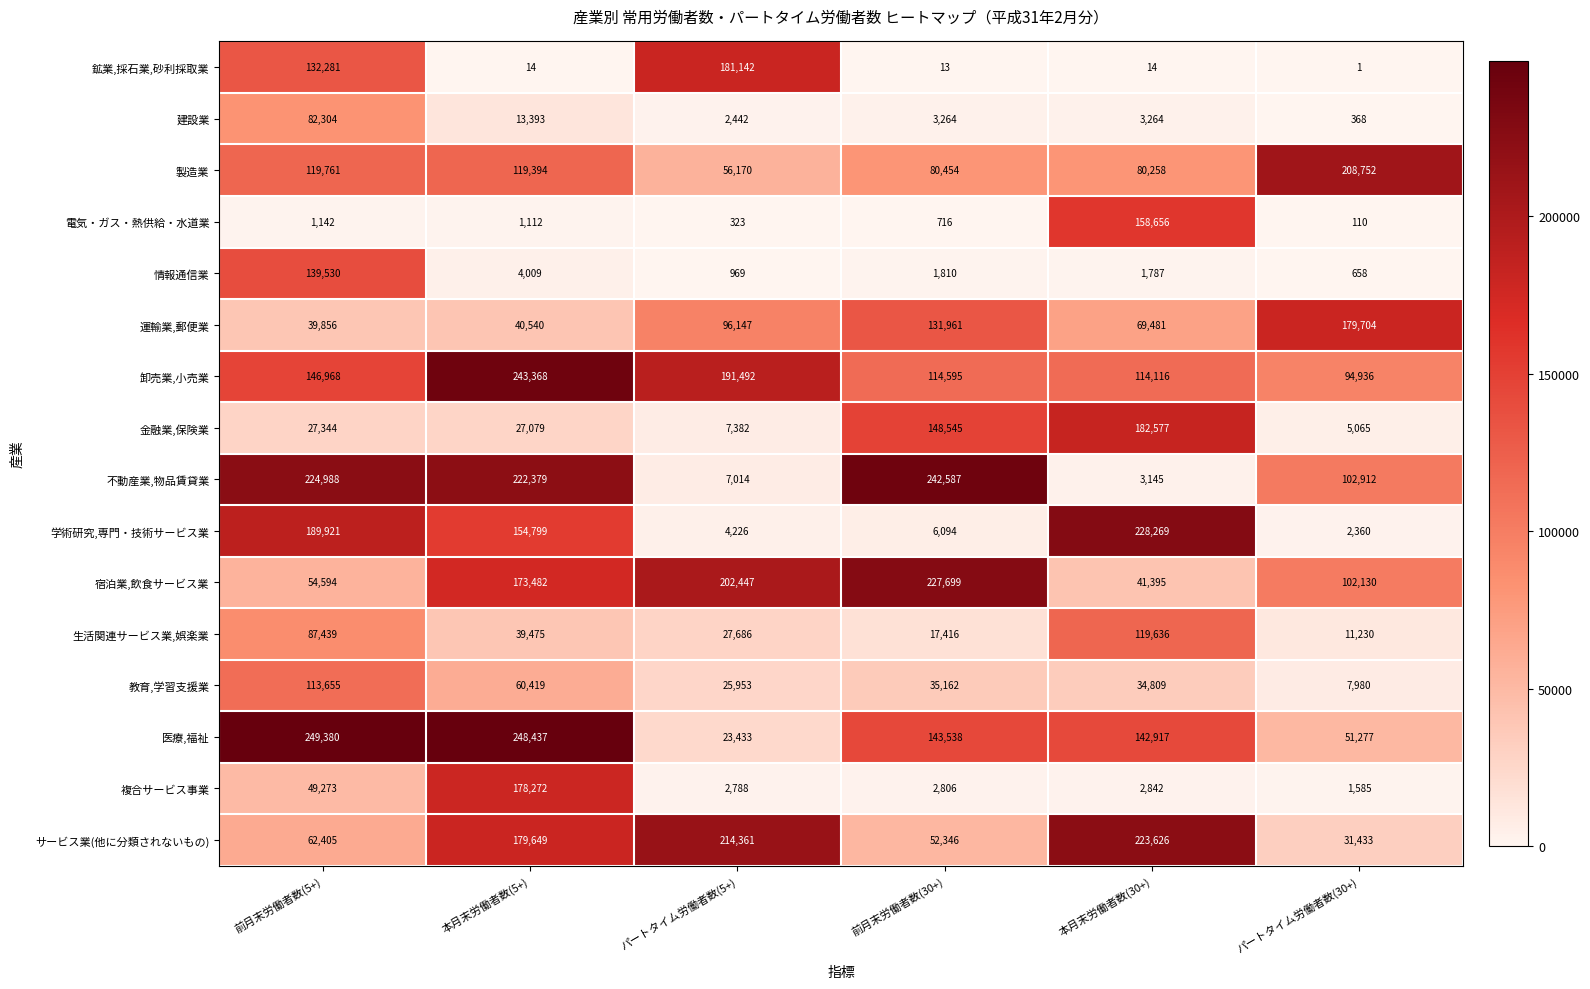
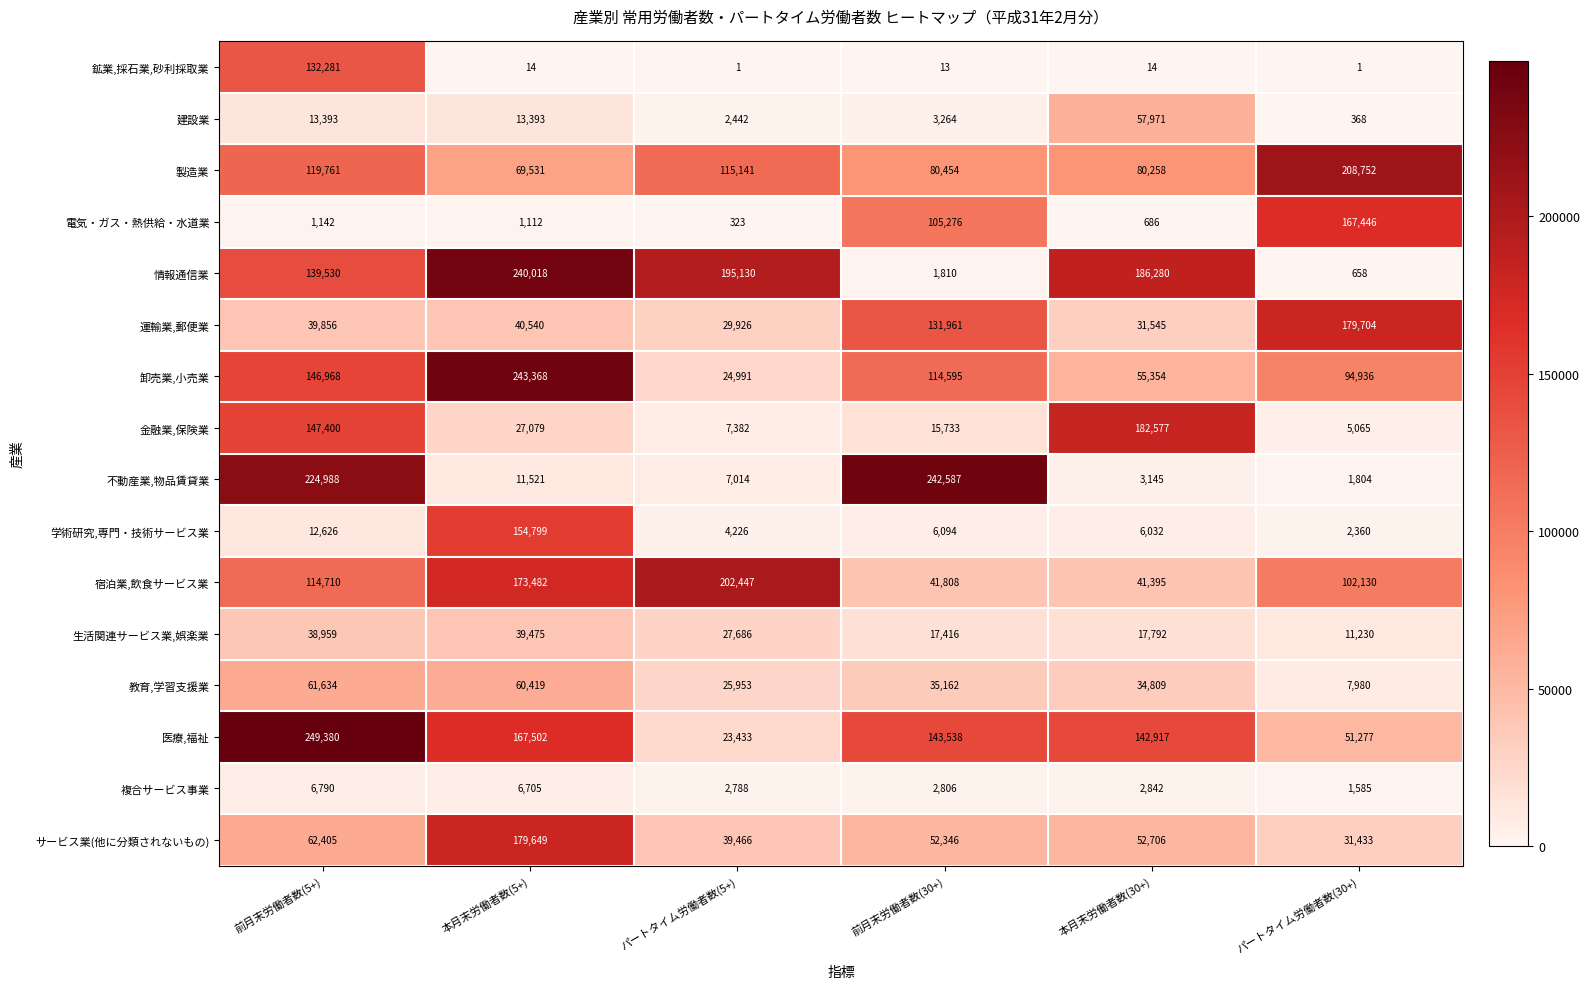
  {
    "鉱業,採石業,砂利採取業": {
      "前月末労働者数(5+)": "132,281",
      "本月末労働者数(5+)": "14",
-     "パートタイム労働者数(5+)": "181,142",
+     "パートタイム労働者数(5+)": "1",
      "前月末労働者数(30+)": "13",
      "本月末労働者数(30+)": "14",
      "パートタイム労働者数(30+)": "1"
    },
    "建設業": {
-     "前月末労働者数(5+)": "82,304",
+     "前月末労働者数(5+)": "13,393",
      "本月末労働者数(5+)": "13,393",
      "パートタイム労働者数(5+)": "2,442",
      "前月末労働者数(30+)": "3,264",
-     "本月末労働者数(30+)": "3,264",
+     "本月末労働者数(30+)": "57,971",
      "パートタイム労働者数(30+)": "368"
    },
    "製造業": {
      "前月末労働者数(5+)": "119,761",
-     "本月末労働者数(5+)": "119,394",
-     "パートタイム労働者数(5+)": "56,170",
+     "本月末労働者数(5+)": "69,531",
+     "パートタイム労働者数(5+)": "115,141",
      "前月末労働者数(30+)": "80,454",
      "本月末労働者数(30+)": "80,258",
      "パートタイム労働者数(30+)": "208,752"
    },
    "電気・ガス・熱供給・水道業": {
      "前月末労働者数(5+)": "1,142",
      "本月末労働者数(5+)": "1,112",
      "パートタイム労働者数(5+)": "323",
-     "前月末労働者数(30+)": "716",
-     "本月末労働者数(30+)": "158,656",
-     "パートタイム労働者数(30+)": "110"
+     "前月末労働者数(30+)": "105,276",
+     "本月末労働者数(30+)": "686",
+     "パートタイム労働者数(30+)": "167,446"
    },
    "情報通信業": {
      "前月末労働者数(5+)": "139,530",
-     "本月末労働者数(5+)": "4,009",
-     "パートタイム労働者数(5+)": "969",
+     "本月末労働者数(5+)": "240,018",
+     "パートタイム労働者数(5+)": "195,130",
      "前月末労働者数(30+)": "1,810",
-     "本月末労働者数(30+)": "1,787",
+     "本月末労働者数(30+)": "186,280",
      "パートタイム労働者数(30+)": "658"
    },
    "運輸業,郵便業": {
      "前月末労働者数(5+)": "39,856",
      "本月末労働者数(5+)": "40,540",
-     "パートタイム労働者数(5+)": "96,147",
+     "パートタイム労働者数(5+)": "29,926",
      "前月末労働者数(30+)": "131,961",
-     "本月末労働者数(30+)": "69,481",
+     "本月末労働者数(30+)": "31,545",
      "パートタイム労働者数(30+)": "179,704"
    },
    "卸売業,小売業": {
      "前月末労働者数(5+)": "146,968",
      "本月末労働者数(5+)": "243,368",
-     "パートタイム労働者数(5+)": "191,492",
+     "パートタイム労働者数(5+)": "24,991",
      "前月末労働者数(30+)": "114,595",
-     "本月末労働者数(30+)": "114,116",
+     "本月末労働者数(30+)": "55,354",
      "パートタイム労働者数(30+)": "94,936"
    },
    "金融業,保険業": {
-     "前月末労働者数(5+)": "27,344",
+     "前月末労働者数(5+)": "147,400",
      "本月末労働者数(5+)": "27,079",
      "パートタイム労働者数(5+)": "7,382",
-     "前月末労働者数(30+)": "148,545",
+     "前月末労働者数(30+)": "15,733",
      "本月末労働者数(30+)": "182,577",
      "パートタイム労働者数(30+)": "5,065"
    },
    "不動産業,物品賃貸業": {
      "前月末労働者数(5+)": "224,988",
-     "本月末労働者数(5+)": "222,379",
+     "本月末労働者数(5+)": "11,521",
      "パートタイム労働者数(5+)": "7,014",
      "前月末労働者数(30+)": "242,587",
      "本月末労働者数(30+)": "3,145",
-     "パートタイム労働者数(30+)": "102,912"
+     "パートタイム労働者数(30+)": "1,804"
    },
    "学術研究,専門・技術サービス業": {
-     "前月末労働者数(5+)": "189,921",
+     "前月末労働者数(5+)": "12,626",
      "本月末労働者数(5+)": "154,799",
      "パートタイム労働者数(5+)": "4,226",
      "前月末労働者数(30+)": "6,094",
-     "本月末労働者数(30+)": "228,269",
+     "本月末労働者数(30+)": "6,032",
      "パートタイム労働者数(30+)": "2,360"
    },
    "宿泊業,飲食サービス業": {
-     "前月末労働者数(5+)": "54,594",
+     "前月末労働者数(5+)": "114,710",
      "本月末労働者数(5+)": "173,482",
      "パートタイム労働者数(5+)": "202,447",
-     "前月末労働者数(30+)": "227,699",
+     "前月末労働者数(30+)": "41,808",
      "本月末労働者数(30+)": "41,395",
      "パートタイム労働者数(30+)": "102,130"
    },
    "生活関連サービス業,娯楽業": {
-     "前月末労働者数(5+)": "87,439",
+     "前月末労働者数(5+)": "38,959",
      "本月末労働者数(5+)": "39,475",
      "パートタイム労働者数(5+)": "27,686",
      "前月末労働者数(30+)": "17,416",
-     "本月末労働者数(30+)": "119,636",
+     "本月末労働者数(30+)": "17,792",
      "パートタイム労働者数(30+)": "11,230"
    },
    "教育,学習支援業": {
-     "前月末労働者数(5+)": "113,655",
+     "前月末労働者数(5+)": "61,634",
      "本月末労働者数(5+)": "60,419",
      "パートタイム労働者数(5+)": "25,953",
      "前月末労働者数(30+)": "35,162",
      "本月末労働者数(30+)": "34,809",
      "パートタイム労働者数(30+)": "7,980"
    },
    "医療,福祉": {
      "前月末労働者数(5+)": "249,380",
-     "本月末労働者数(5+)": "248,437",
+     "本月末労働者数(5+)": "167,502",
      "パートタイム労働者数(5+)": "23,433",
      "前月末労働者数(30+)": "143,538",
      "本月末労働者数(30+)": "142,917",
      "パートタイム労働者数(30+)": "51,277"
    },
    "複合サービス事業": {
-     "前月末労働者数(5+)": "49,273",
-     "本月末労働者数(5+)": "178,272",
+     "前月末労働者数(5+)": "6,790",
+     "本月末労働者数(5+)": "6,705",
      "パートタイム労働者数(5+)": "2,788",
      "前月末労働者数(30+)": "2,806",
      "本月末労働者数(30+)": "2,842",
      "パートタイム労働者数(30+)": "1,585"
    },
    "サービス業(他に分類されないもの)": {
      "前月末労働者数(5+)": "62,405",
      "本月末労働者数(5+)": "179,649",
-     "パートタイム労働者数(5+)": "214,361",
+     "パートタイム労働者数(5+)": "39,466",
      "前月末労働者数(30+)": "52,346",
-     "本月末労働者数(30+)": "223,626",
+     "本月末労働者数(30+)": "52,706",
      "パートタイム労働者数(30+)": "31,433"
    }
  }
